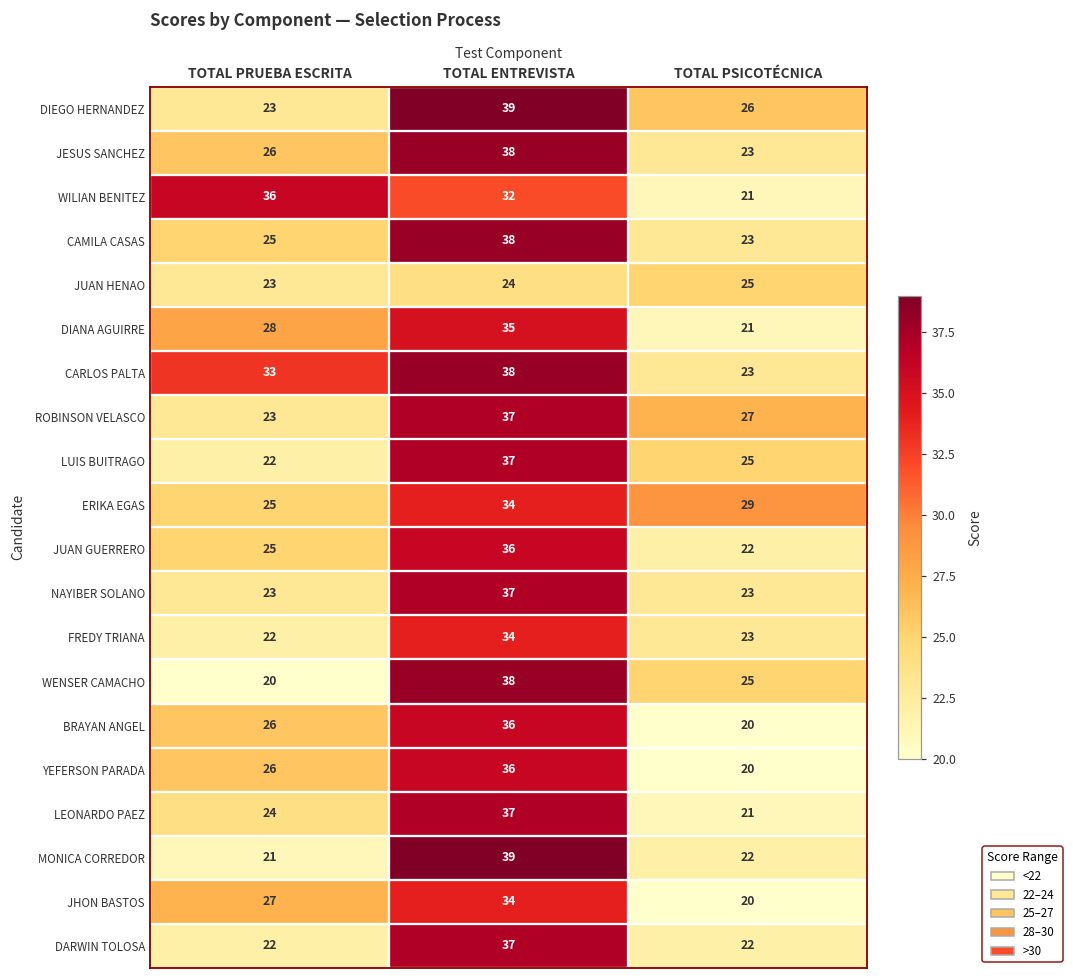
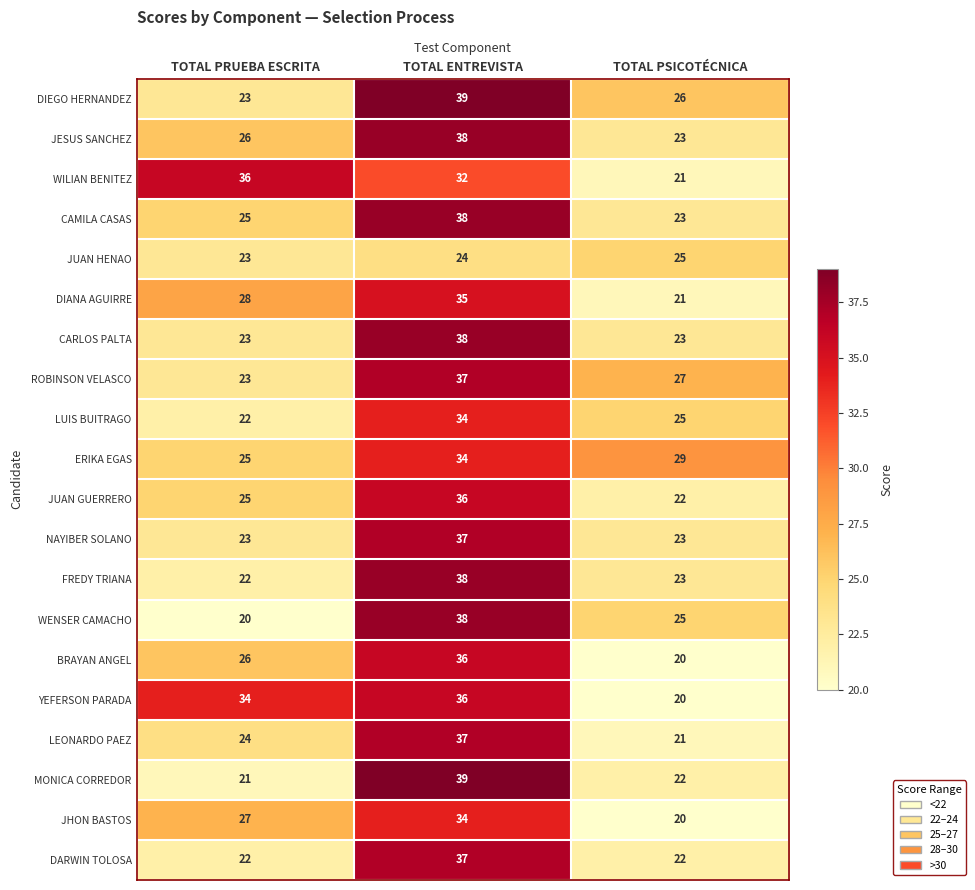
  {
    "DIEGO HERNANDEZ": {
      "TOTAL PRUEBA ESCRITA": 23,
      "TOTAL ENTREVISTA": 39,
      "TOTAL PSICOTÉCNICA": 26
    },
    "JESUS SANCHEZ": {
      "TOTAL PRUEBA ESCRITA": 26,
      "TOTAL ENTREVISTA": 38,
      "TOTAL PSICOTÉCNICA": 23
    },
    "WILIAN BENITEZ": {
      "TOTAL PRUEBA ESCRITA": 36,
      "TOTAL ENTREVISTA": 32,
      "TOTAL PSICOTÉCNICA": 21
    },
    "CAMILA CASAS": {
      "TOTAL PRUEBA ESCRITA": 25,
      "TOTAL ENTREVISTA": 38,
      "TOTAL PSICOTÉCNICA": 23
    },
    "JUAN HENAO": {
      "TOTAL PRUEBA ESCRITA": 23,
      "TOTAL ENTREVISTA": 24,
      "TOTAL PSICOTÉCNICA": 25
    },
    "DIANA AGUIRRE": {
      "TOTAL PRUEBA ESCRITA": 28,
      "TOTAL ENTREVISTA": 35,
      "TOTAL PSICOTÉCNICA": 21
    },
    "CARLOS PALTA": {
-     "TOTAL PRUEBA ESCRITA": 33,
+     "TOTAL PRUEBA ESCRITA": 23,
      "TOTAL ENTREVISTA": 38,
      "TOTAL PSICOTÉCNICA": 23
    },
    "ROBINSON VELASCO": {
      "TOTAL PRUEBA ESCRITA": 23,
      "TOTAL ENTREVISTA": 37,
      "TOTAL PSICOTÉCNICA": 27
    },
    "LUIS BUITRAGO": {
      "TOTAL PRUEBA ESCRITA": 22,
-     "TOTAL ENTREVISTA": 37,
+     "TOTAL ENTREVISTA": 34,
      "TOTAL PSICOTÉCNICA": 25
    },
    "ERIKA EGAS": {
      "TOTAL PRUEBA ESCRITA": 25,
      "TOTAL ENTREVISTA": 34,
      "TOTAL PSICOTÉCNICA": 29
    },
    "JUAN GUERRERO": {
      "TOTAL PRUEBA ESCRITA": 25,
      "TOTAL ENTREVISTA": 36,
      "TOTAL PSICOTÉCNICA": 22
    },
    "NAYIBER SOLANO": {
      "TOTAL PRUEBA ESCRITA": 23,
      "TOTAL ENTREVISTA": 37,
      "TOTAL PSICOTÉCNICA": 23
    },
    "FREDY TRIANA": {
      "TOTAL PRUEBA ESCRITA": 22,
-     "TOTAL ENTREVISTA": 34,
+     "TOTAL ENTREVISTA": 38,
      "TOTAL PSICOTÉCNICA": 23
    },
    "WENSER CAMACHO": {
      "TOTAL PRUEBA ESCRITA": 20,
      "TOTAL ENTREVISTA": 38,
      "TOTAL PSICOTÉCNICA": 25
    },
    "BRAYAN ANGEL": {
      "TOTAL PRUEBA ESCRITA": 26,
      "TOTAL ENTREVISTA": 36,
      "TOTAL PSICOTÉCNICA": 20
    },
    "YEFERSON PARADA": {
-     "TOTAL PRUEBA ESCRITA": 26,
+     "TOTAL PRUEBA ESCRITA": 34,
      "TOTAL ENTREVISTA": 36,
      "TOTAL PSICOTÉCNICA": 20
    },
    "LEONARDO PAEZ": {
      "TOTAL PRUEBA ESCRITA": 24,
      "TOTAL ENTREVISTA": 37,
      "TOTAL PSICOTÉCNICA": 21
    },
    "MONICA CORREDOR": {
      "TOTAL PRUEBA ESCRITA": 21,
      "TOTAL ENTREVISTA": 39,
      "TOTAL PSICOTÉCNICA": 22
    },
    "JHON BASTOS": {
      "TOTAL PRUEBA ESCRITA": 27,
      "TOTAL ENTREVISTA": 34,
      "TOTAL PSICOTÉCNICA": 20
    },
    "DARWIN TOLOSA": {
      "TOTAL PRUEBA ESCRITA": 22,
      "TOTAL ENTREVISTA": 37,
      "TOTAL PSICOTÉCNICA": 22
    }
  }
